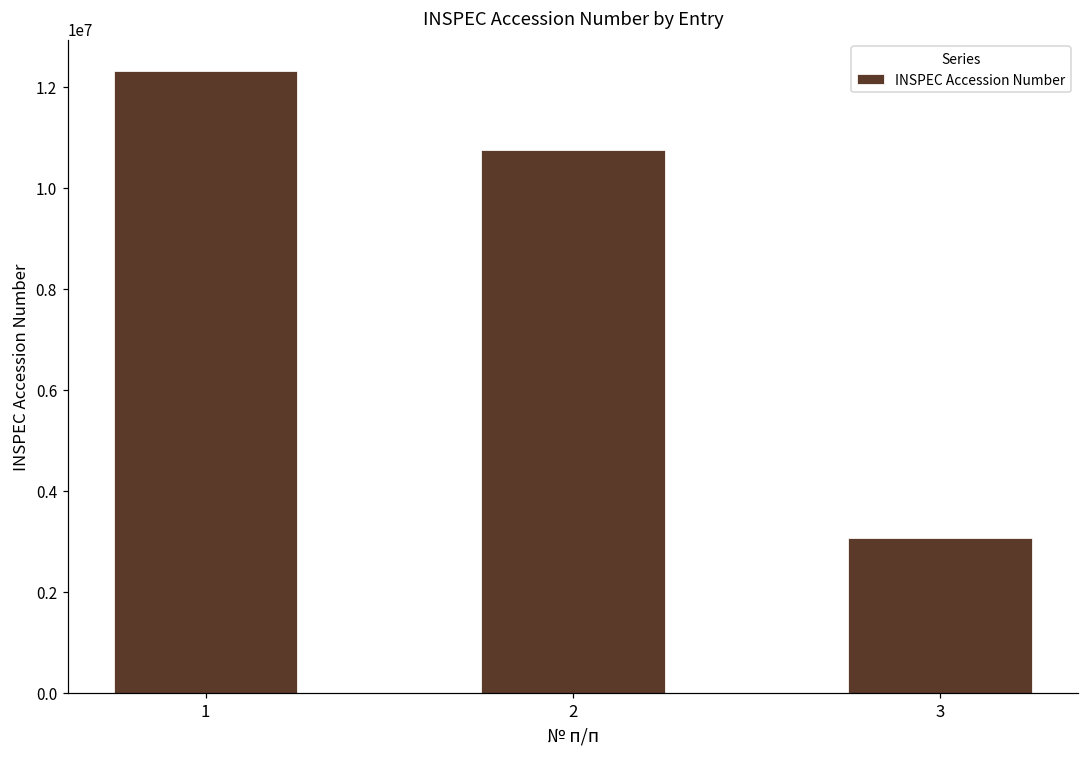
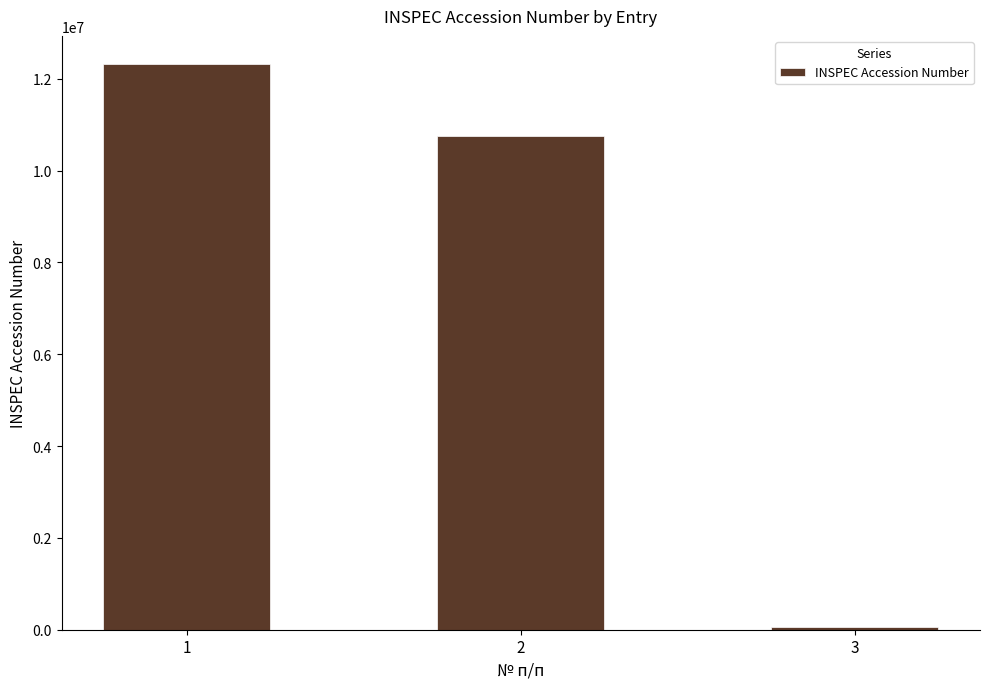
  {
    "1": 12300000,
    "2": 10700000,
-   "3": 3100000
+   "3": 100000
  }
